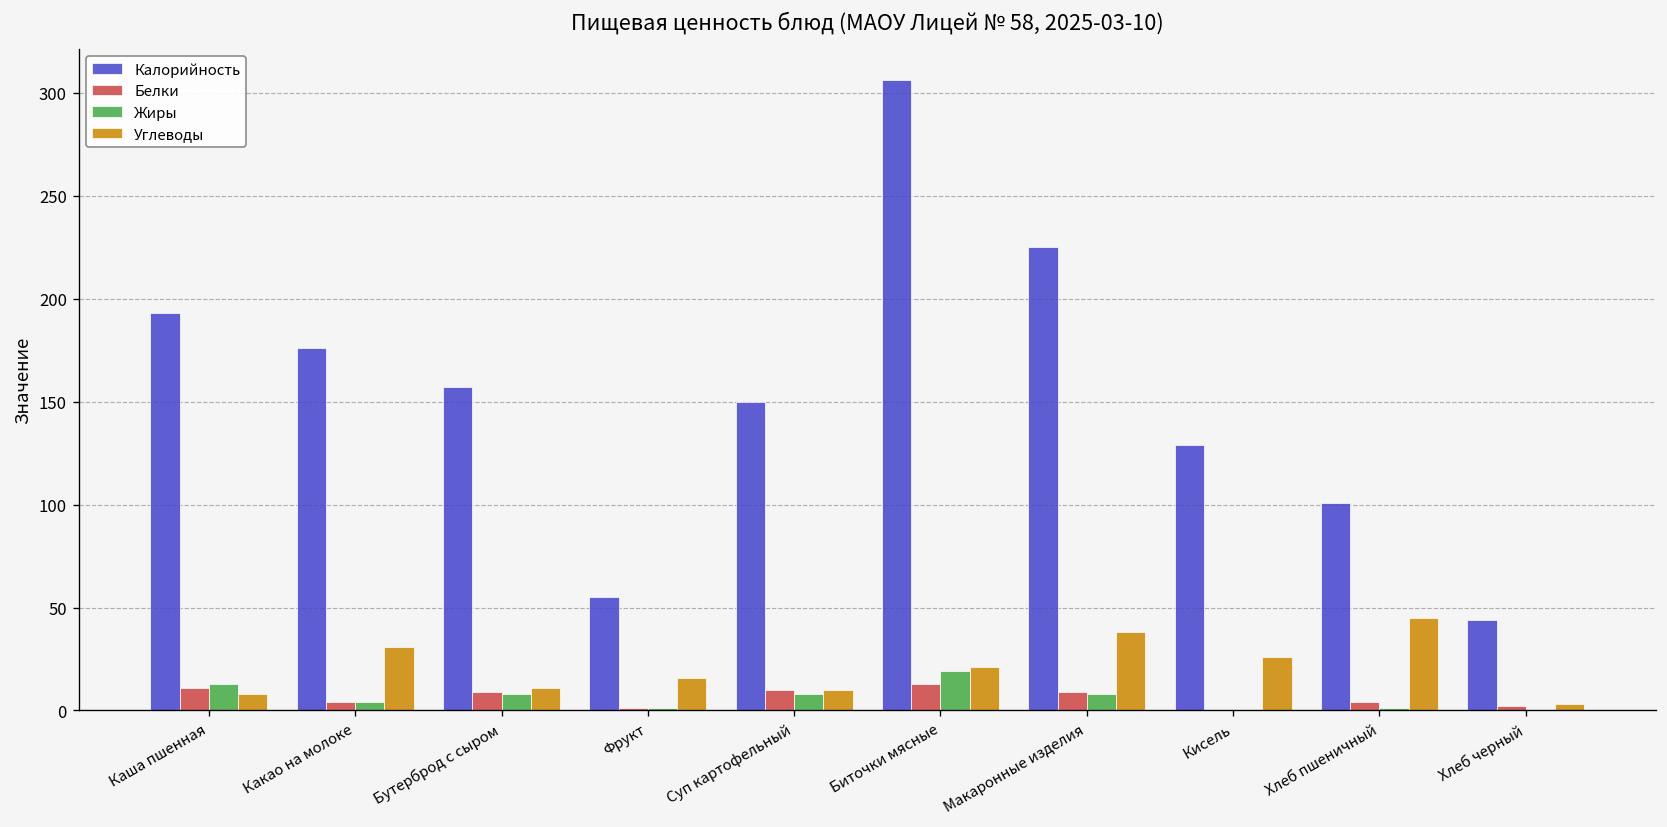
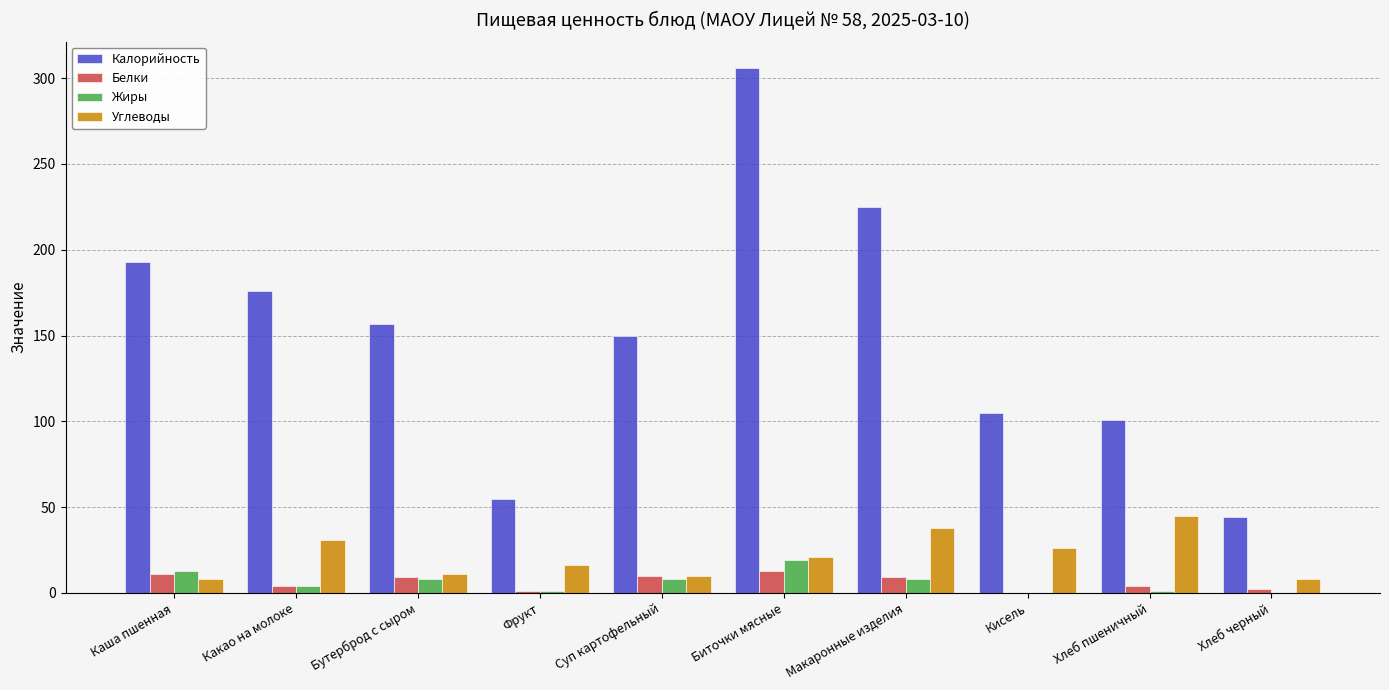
  {
    "Калорийность": {
      "Каша пшенная": 193,
      "Какао на молоке": 176,
      "Бутерброд с сыром": 157,
      "Фрукт": 55,
      "Суп картофельный": 150,
      "Биточки мясные": 306,
      "Макаронные изделия": 225,
-     "Кисель": 129,
+     "Кисель": 105,
      "Хлеб пшеничный": 101,
      "Хлеб черный": 44
    },
    "Белки": {
      "Каша пшенная": 11,
      "Какао на молоке": 4,
      "Бутерброд с сыром": 9,
      "Суп картофельный": 10,
      "Биточки мясные": 13,
      "Макаронные изделия": 9,
      "Кисель": 0,
      "Хлеб пшеничный": 4,
      "Хлеб черный": 2
    },
    "Жиры": {
      "Каша пшенная": 13,
      "Какао на молоке": 4,
      "Бутерброд с сыром": 8,
      "Суп картофельный": 8,
      "Биточки мясные": 19,
      "Макаронные изделия": 8,
      "Кисель": 0,
      "Хлеб черный": 0
    },
    "Углеводы": {
      "Каша пшенная": 8,
      "Какао на молоке": 31,
      "Бутерброд с сыром": 11,
      "Фрукт": 16,
      "Суп картофельный": 10,
      "Биточки мясные": 21,
      "Макаронные изделия": 38,
      "Кисель": 26,
      "Хлеб пшеничный": 45,
-     "Хлеб черный": 3
+     "Хлеб черный": 8
    }
  }
